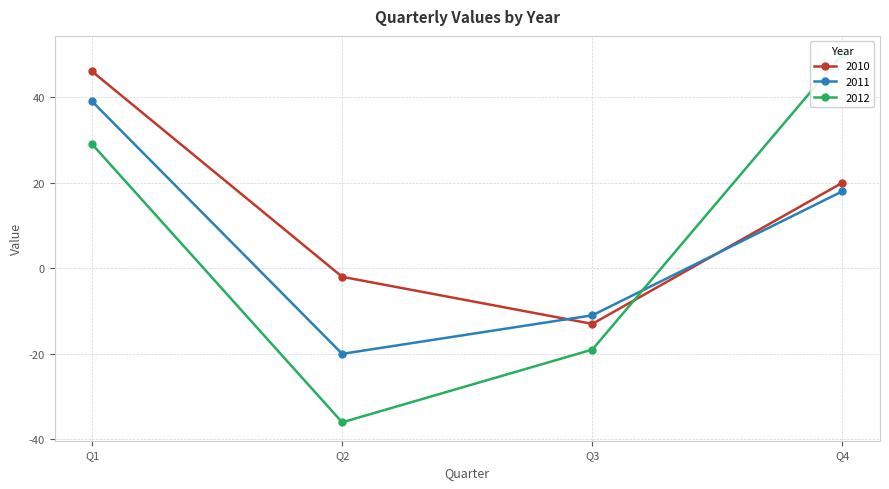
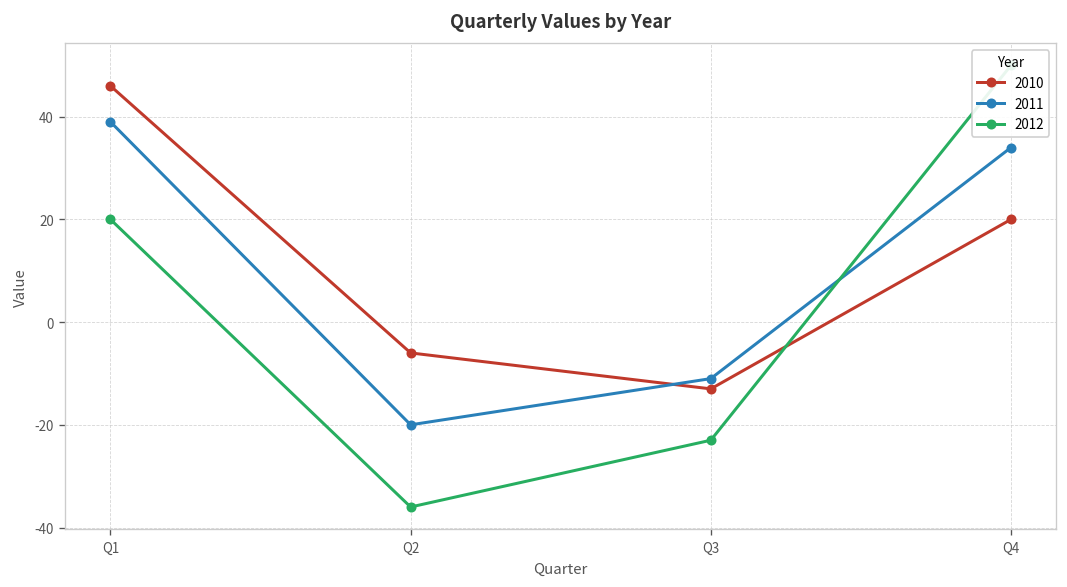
  {
    "2010": {
      "Q1": 46,
-     "Q2": -2,
+     "Q2": -6,
      "Q3": -13,
      "Q4": 20
    },
    "2011": {
      "Q1": 39,
      "Q2": -20,
      "Q3": -11,
-     "Q4": 18
+     "Q4": 34
    },
    "2012": {
-     "Q1": 29,
+     "Q1": 20,
      "Q2": -36,
-     "Q3": -19
+     "Q3": -23
    }
  }
